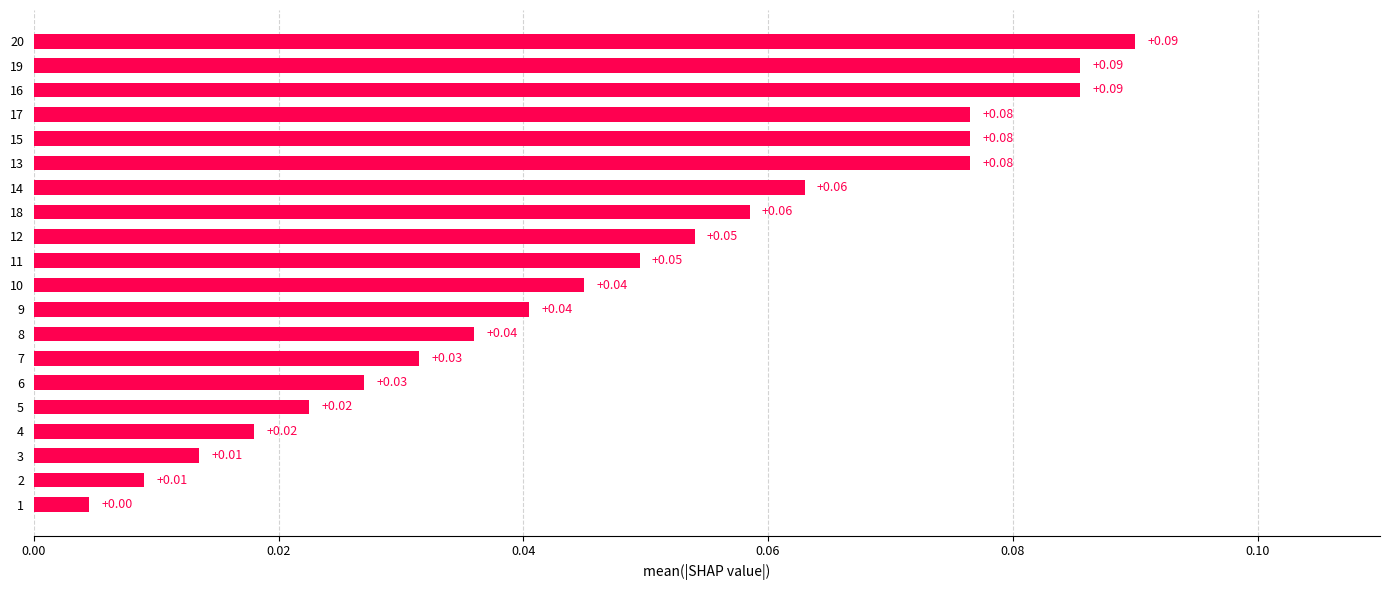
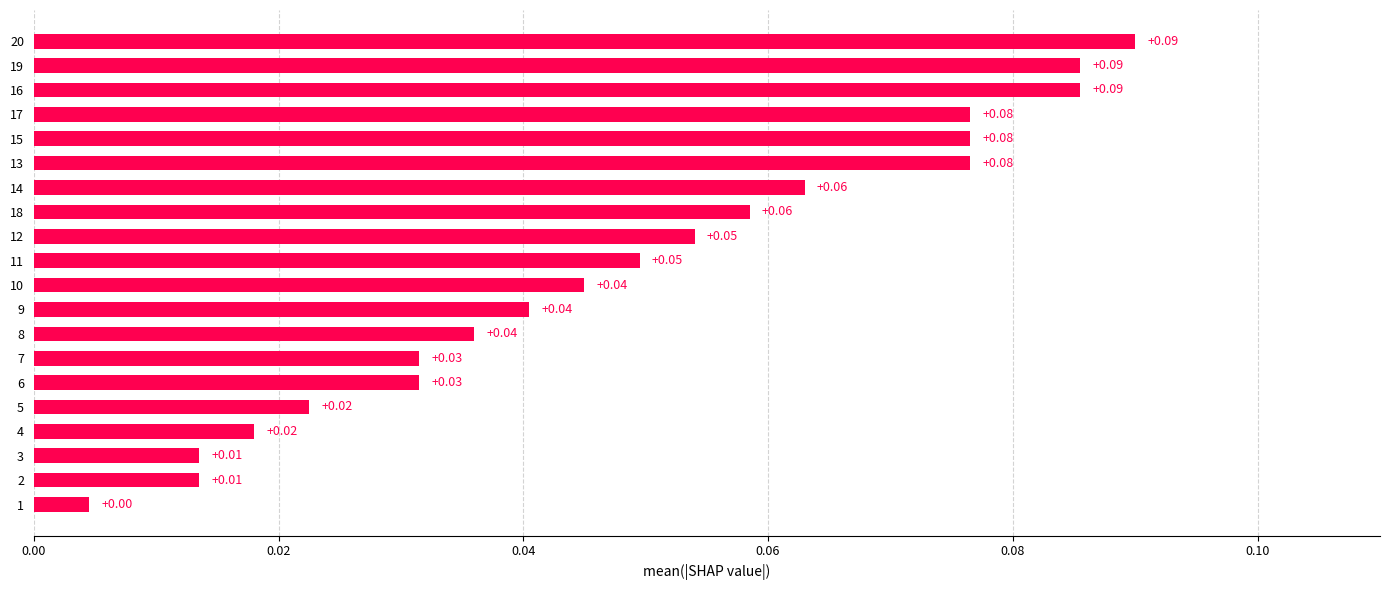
  {
-   "6": 0.0270,
-   "2": 0.0090
+   "6": 0.0315,
+   "2": 0.0135
  }
